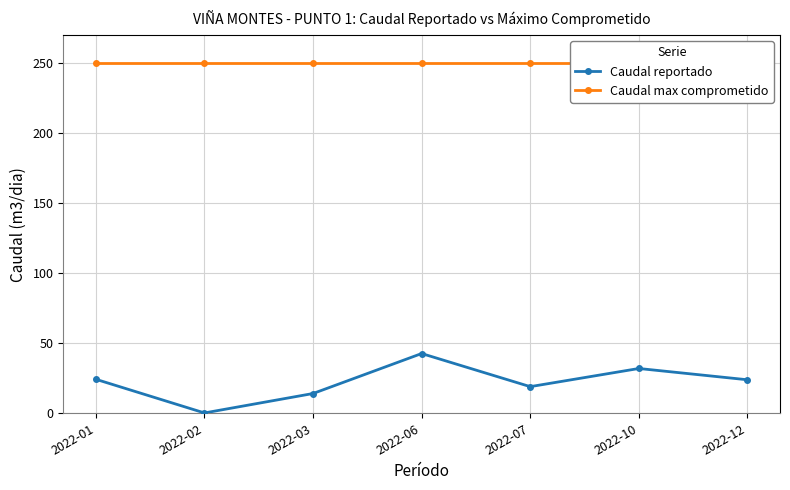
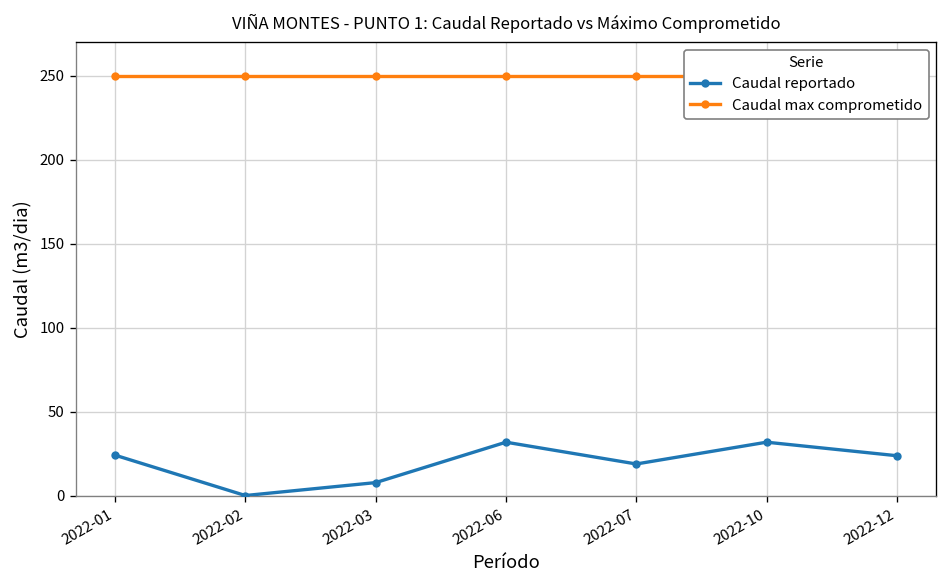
  {
    "Caudal reportado": {
      "2022-01": 24,
      "2022-02": 0,
-     "2022-03": 14,
-     "2022-06": 43,
+     "2022-03": 8,
+     "2022-06": 32,
      "2022-07": 19,
      "2022-10": 32,
      "2022-12": 24
    },
    "Caudal max comprometido": {
      "2022-01": 250,
      "2022-02": 250,
      "2022-03": 250,
      "2022-06": 250,
      "2022-07": 250
    }
  }
